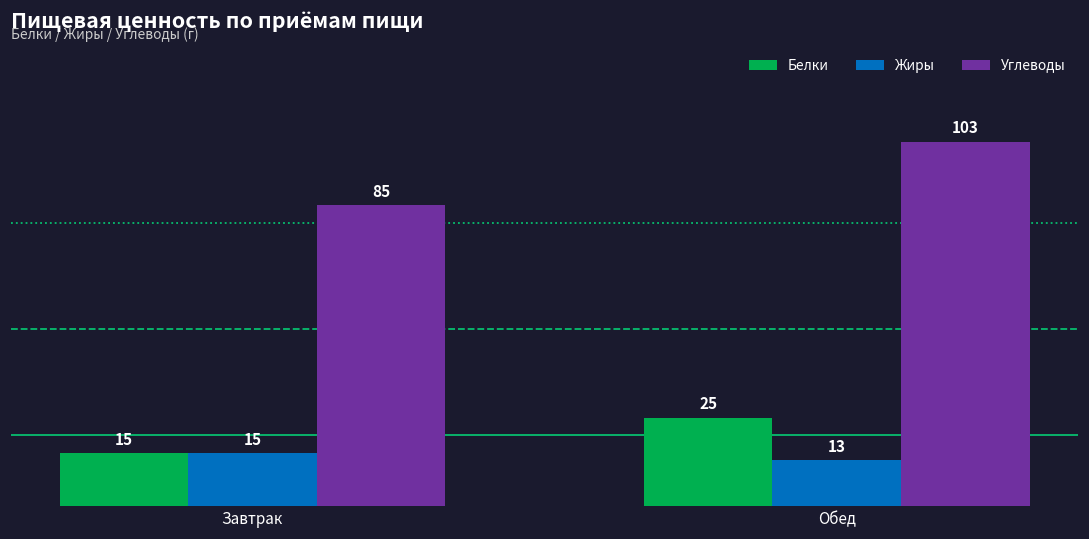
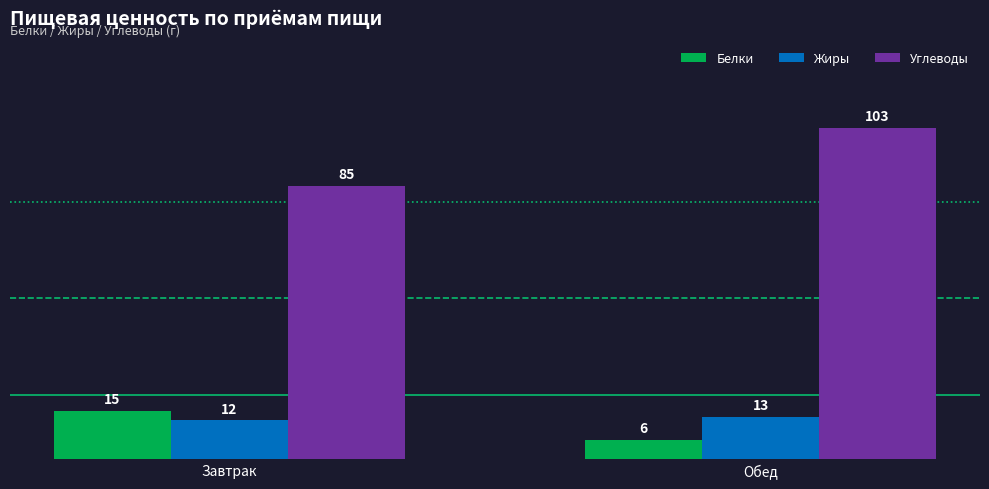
  {
    "Белки": {
      "Завтрак": 15,
-     "Обед": 25
+     "Обед": 6
    },
    "Жиры": {
-     "Завтрак": 15,
+     "Завтрак": 12,
      "Обед": 13
    },
    "Углеводы": {
      "Завтрак": 85,
      "Обед": 103
    }
  }
